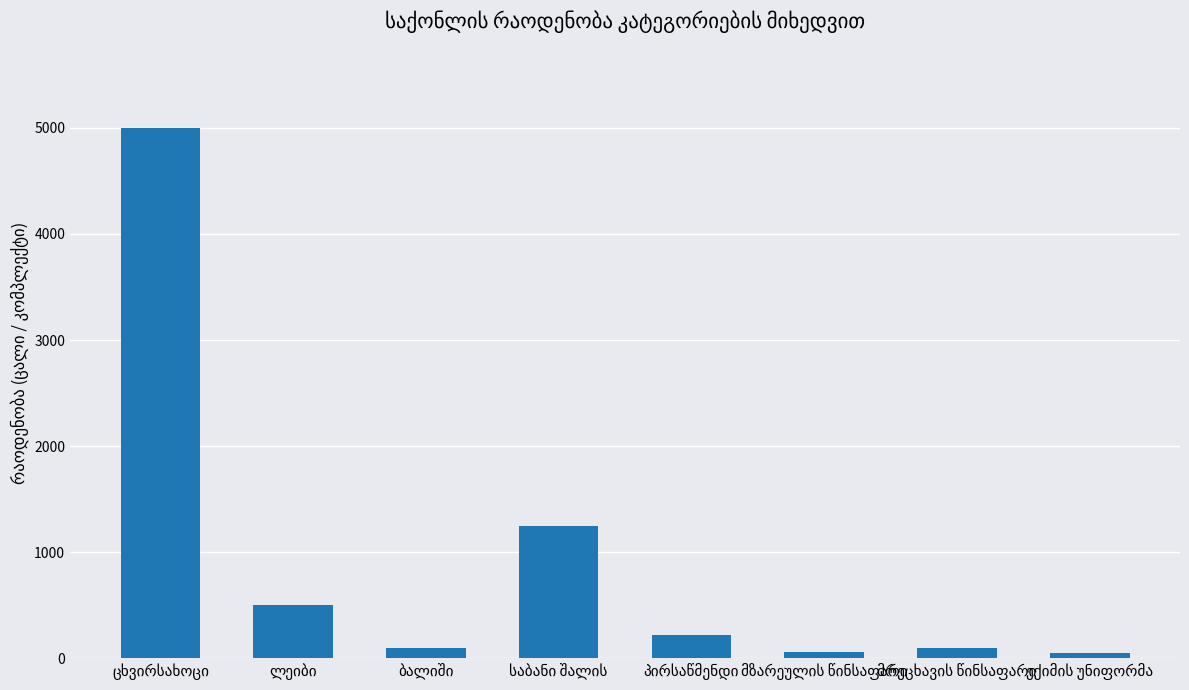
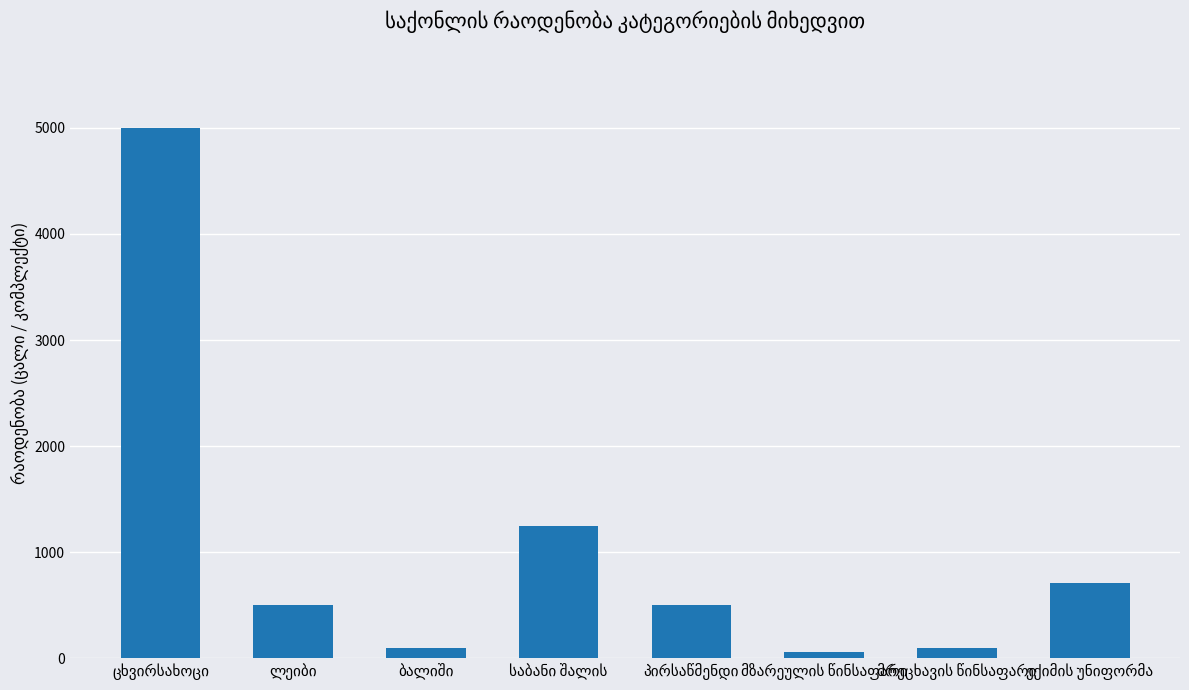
  {
    "ცხვირსახოცი": 5000,
    "ლეიბი": 500,
    "ბალიში": 100,
    "საბანი შალის": 1240,
-   "პირსაწმენდი": 210,
-   "ექიმის უნიფორმა": 50
+   "პირსაწმენდი": 500,
+   "ექიმის უნიფორმა": 710
  }
